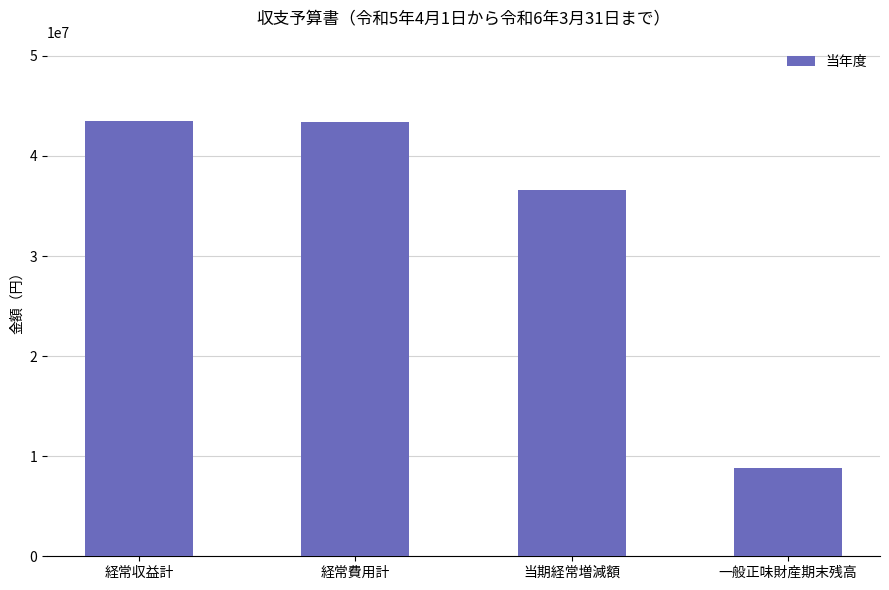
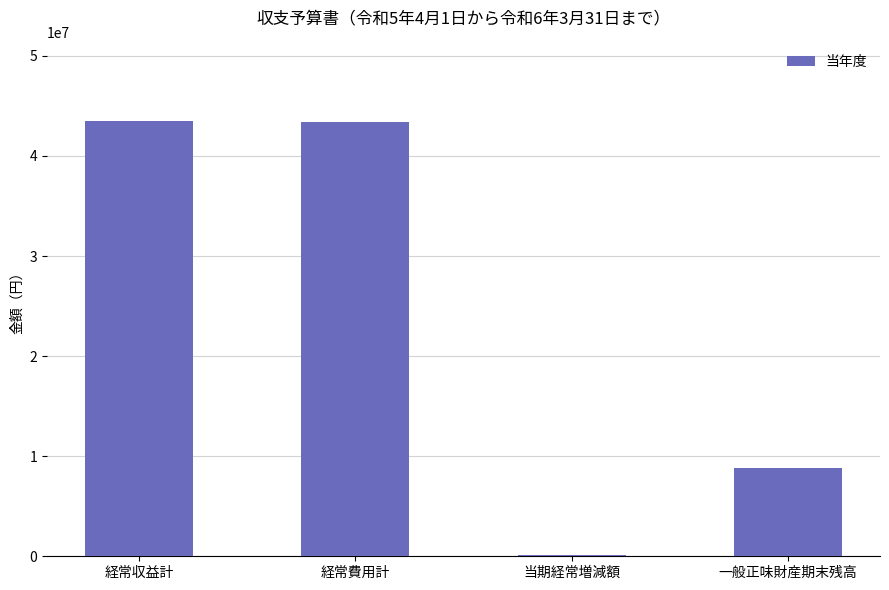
  {
    "経常収益計": 43500000,
    "経常費用計": 43400000,
-   "当期経常増減額": 36600000,
+   "当期経常増減額": 100000,
    "一般正味財産期末残高": 8800000
  }
